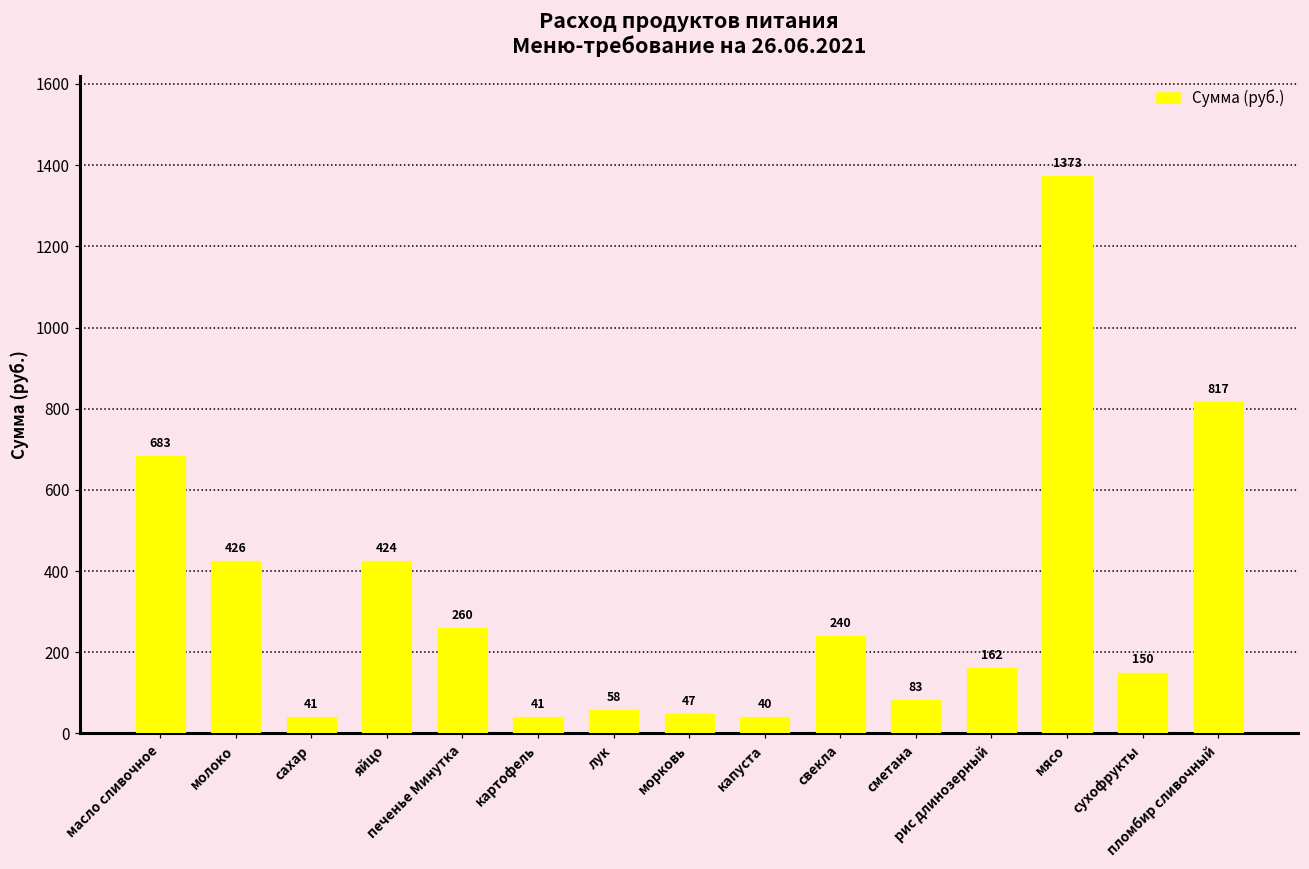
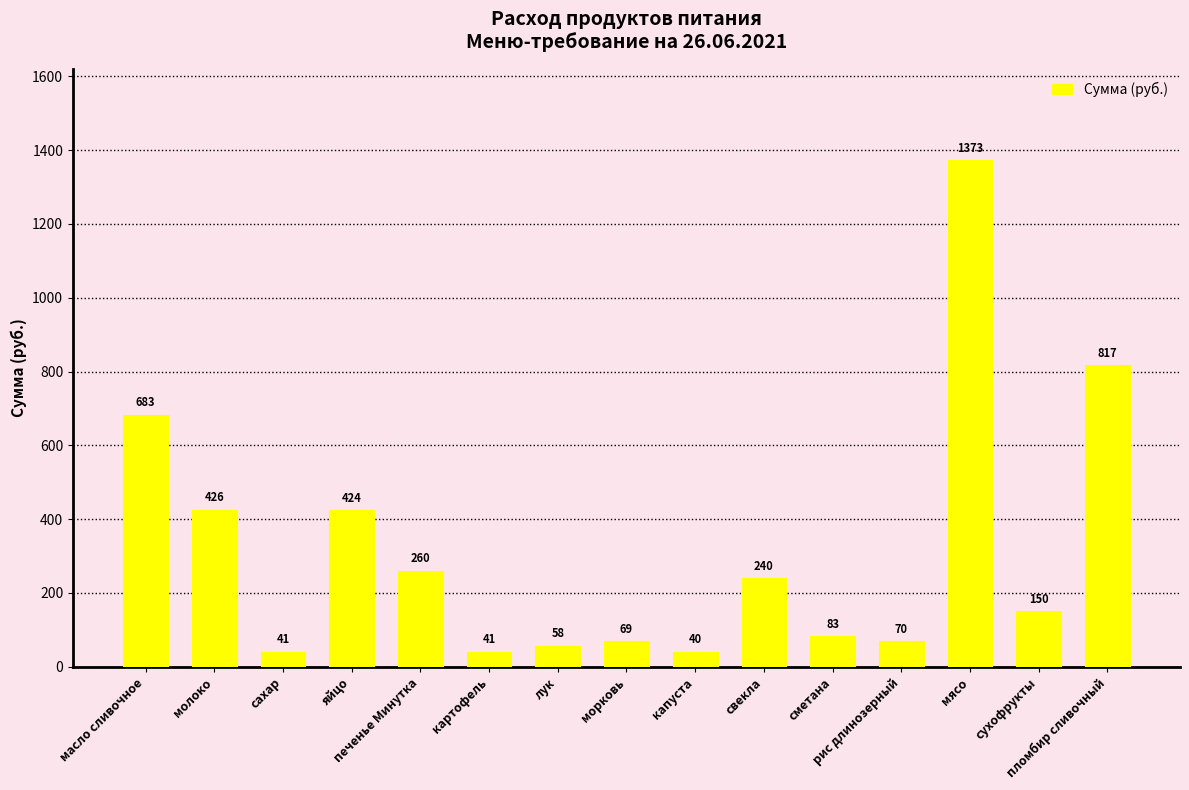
  {
    "масло сливочное": 683,
    "молоко": 426,
    "сахар": 41,
    "яйцо": 424,
    "печенье Минутка": 260,
    "картофель": 41,
    "лук": 58,
-   "морковь": 47,
+   "морковь": 69,
    "капуста": 40,
    "свекла": 240,
    "сметана": 83,
-   "рис длинозерный": 162,
+   "рис длинозерный": 70,
    "мясо": 1373,
    "сухофрукты": 150,
    "пломбир сливочный": 817
  }
